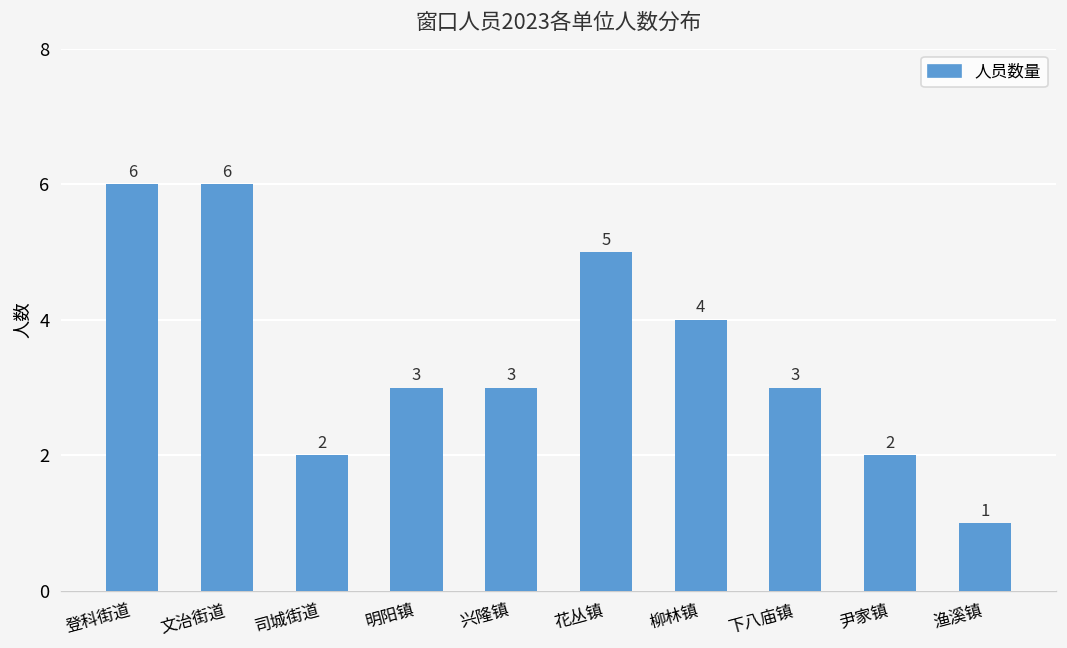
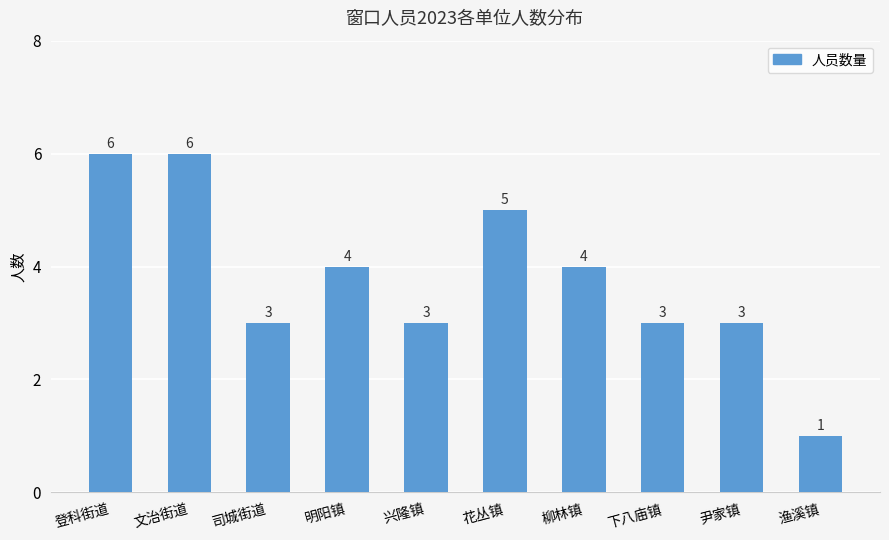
  {
    "登科街道": 6,
    "文治街道": 6,
-   "司城街道": 2,
-   "明阳镇": 3,
+   "司城街道": 3,
+   "明阳镇": 4,
    "兴隆镇": 3,
    "花丛镇": 5,
    "柳林镇": 4,
    "下八庙镇": 3,
-   "尹家镇": 2,
+   "尹家镇": 3,
    "渔溪镇": 1
  }
